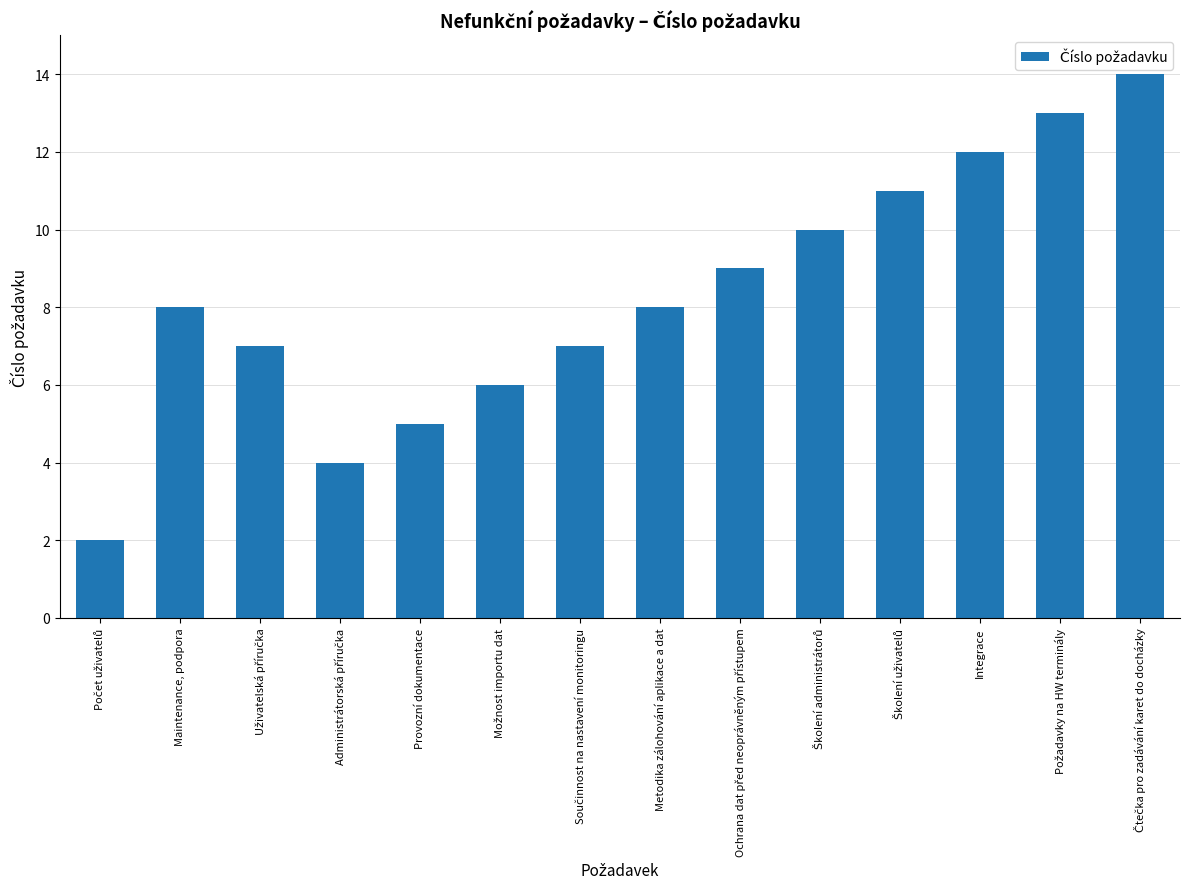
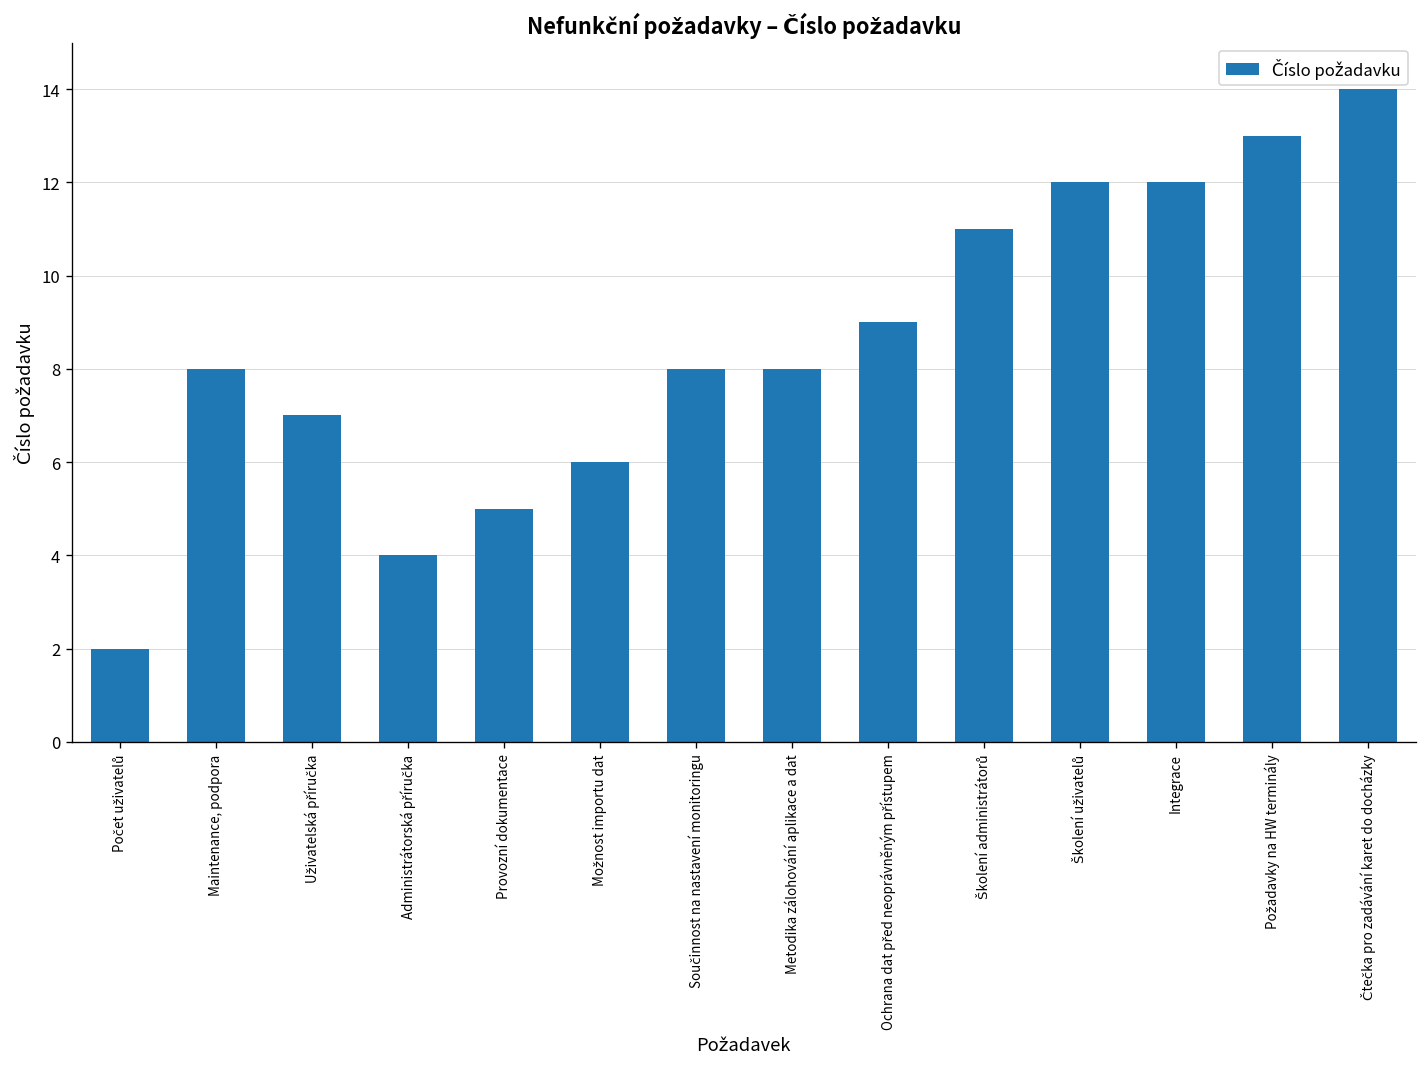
  {
    "Počet uživatelů": 2,
    "Maintenance, podpora": 8,
    "Uživatelská příručka": 7,
    "Administrátorská příručka": 4,
    "Provozní dokumentace": 5,
    "Možnost importu dat": 6,
-   "Součinnost na nastavení monitoringu": 7,
+   "Součinnost na nastavení monitoringu": 8,
    "Metodika zálohování aplikace a dat": 8,
    "Ochrana dat před neoprávněným přístupem": 9,
-   "Školení administrátorů": 10,
-   "Školení uživatelů": 11,
+   "Školení administrátorů": 11,
+   "Školení uživatelů": 12,
    "Integrace": 12,
    "Požadavky na HW terminály": 13,
    "Čtečka pro zadávání karet do docházky": 14
  }
